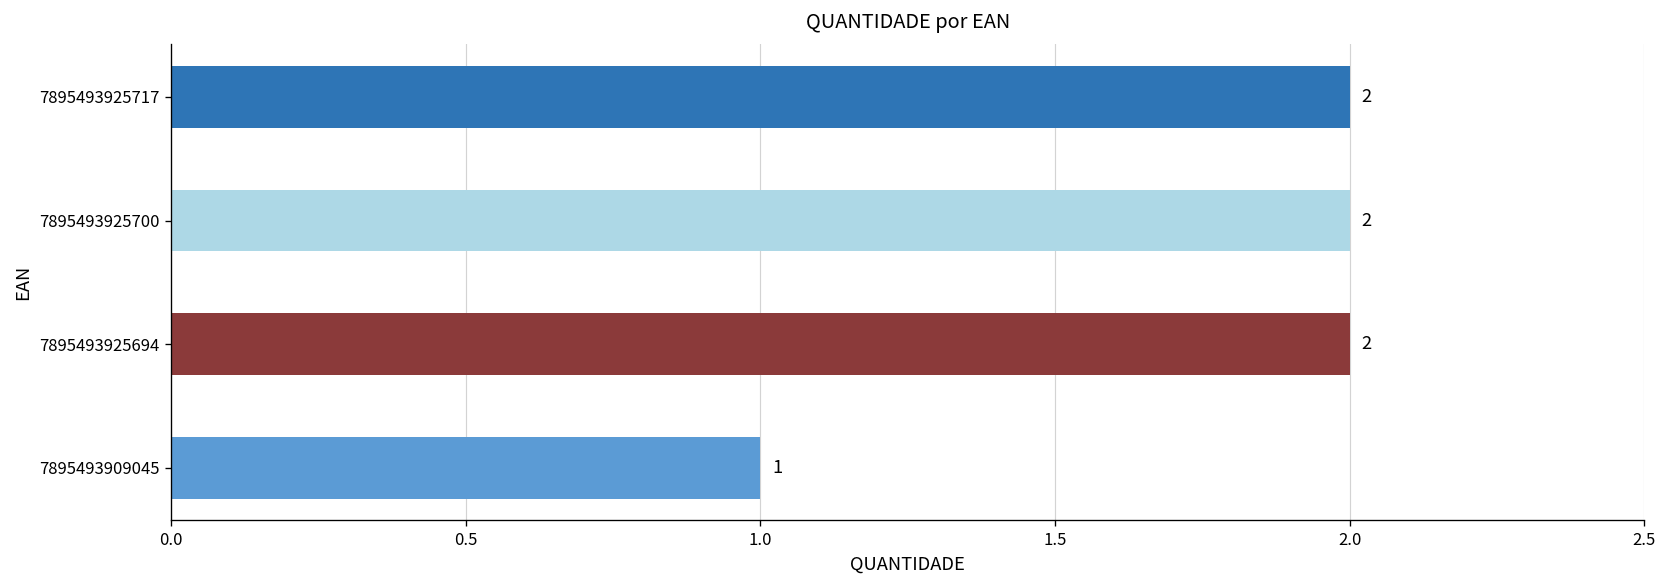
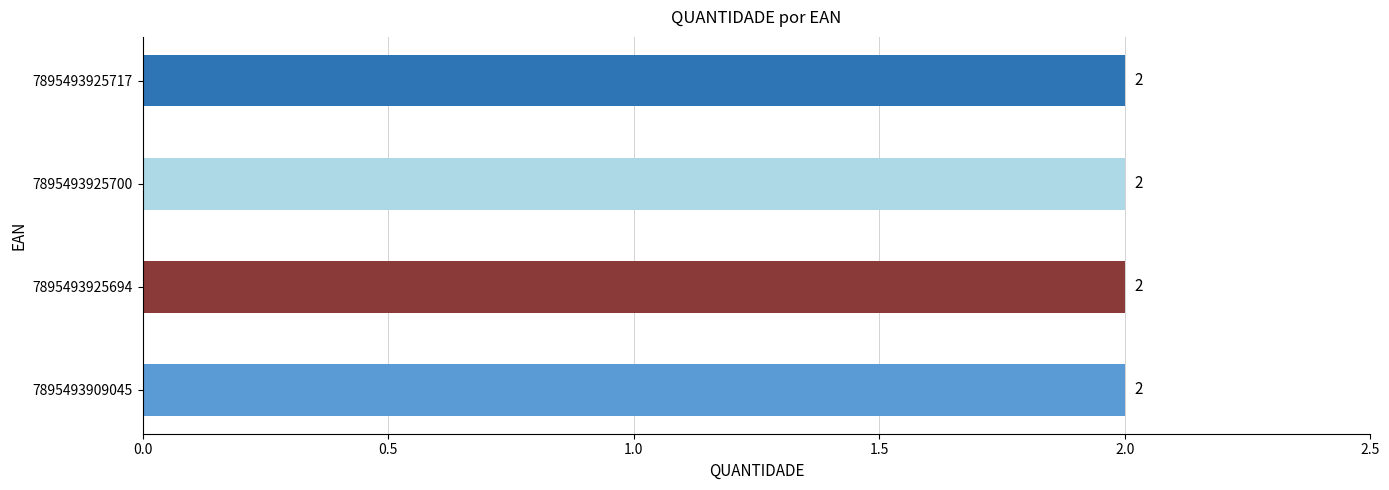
  {
    "7895493925717": 2,
    "7895493925700": 2,
    "7895493925694": 2,
-   "7895493909045": 1
+   "7895493909045": 2
  }
